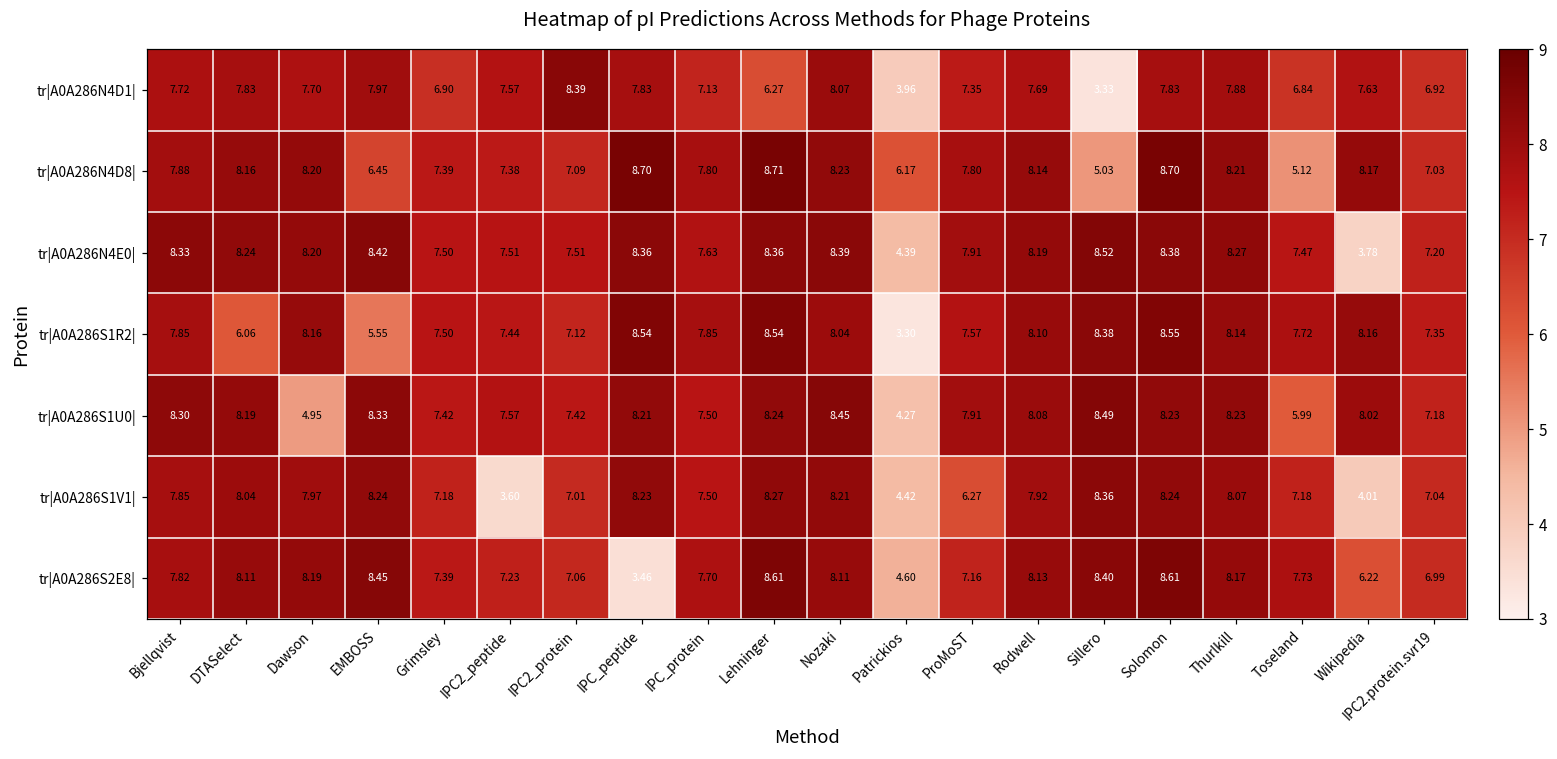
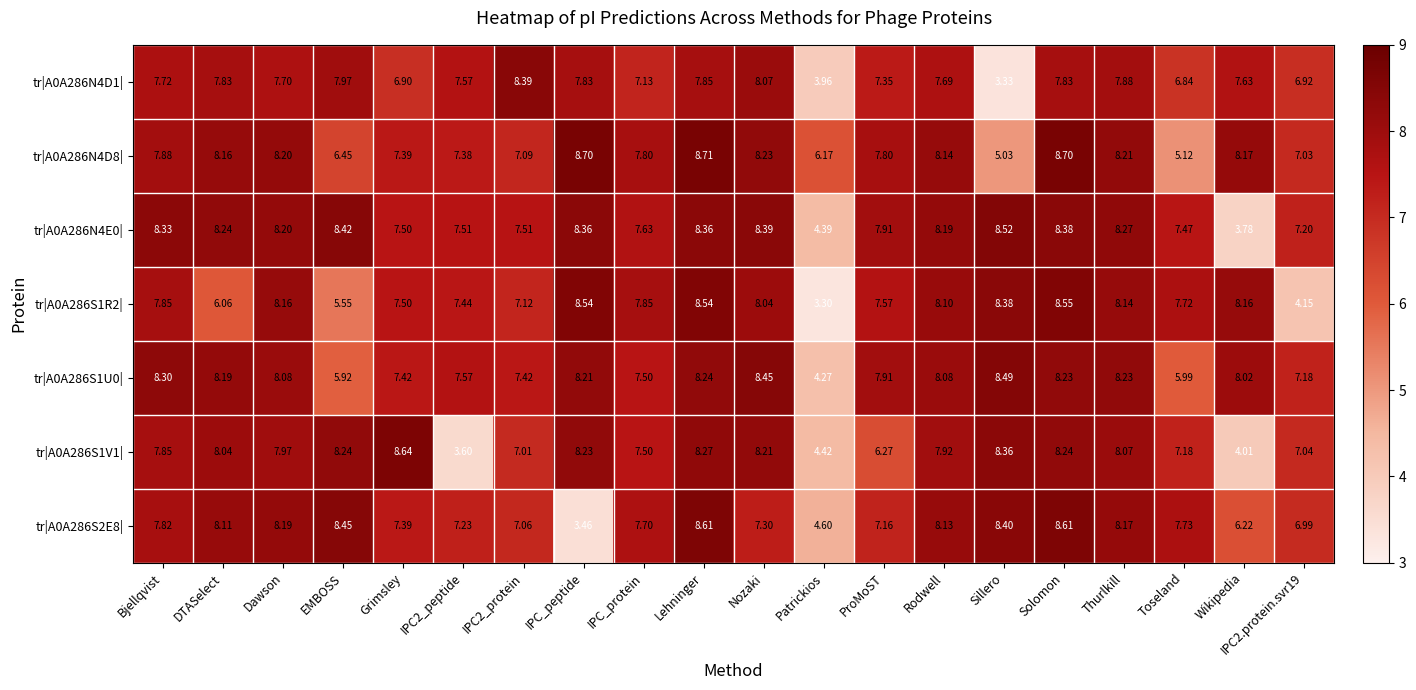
  {
    "tr|A0A286N4D1|": {
      "Bjellqvist": 7.72,
      "DTASelect": 7.83,
      "Dawson": 7.70,
      "EMBOSS": 7.97,
      "Grimsley": 6.90,
      "IPC2_peptide": 7.57,
      "IPC2_protein": 8.39,
      "IPC_peptide": 7.83,
      "IPC_protein": 7.13,
-     "Lehninger": 6.27,
+     "Lehninger": 7.85,
      "Nozaki": 8.07,
      "Patrickios": 3.96,
      "ProMoST": 7.35,
      "Rodwell": 7.69,
      "Solomon": 7.83,
      "Thurlkill": 7.88,
      "Toseland": 6.84,
      "Wikipedia": 7.63,
      "IPC2.protein.svr19": 6.92
    },
    "tr|A0A286N4D8|": {
      "Bjellqvist": 7.88,
      "DTASelect": 8.16,
      "Dawson": 8.20,
      "EMBOSS": 6.45,
      "Grimsley": 7.39,
      "IPC2_peptide": 7.38,
      "IPC2_protein": 7.09,
      "IPC_peptide": 8.70,
      "IPC_protein": 7.80,
      "Lehninger": 8.71,
      "Nozaki": 8.23,
      "Patrickios": 6.17,
      "ProMoST": 7.80,
      "Rodwell": 8.14,
      "Sillero": 5.03,
      "Solomon": 8.70,
      "Thurlkill": 8.21,
      "Toseland": 5.12,
      "Wikipedia": 8.17,
      "IPC2.protein.svr19": 7.03
    },
    "tr|A0A286N4E0|": {
      "Bjellqvist": 8.33,
      "DTASelect": 8.24,
      "Dawson": 8.20,
      "EMBOSS": 8.42,
      "Grimsley": 7.50,
      "IPC2_peptide": 7.51,
      "IPC2_protein": 7.51,
      "IPC_peptide": 8.36,
      "IPC_protein": 7.63,
      "Lehninger": 8.36,
      "Nozaki": 8.39,
      "Patrickios": 4.39,
      "ProMoST": 7.91,
      "Rodwell": 8.19,
      "Sillero": 8.52,
      "Solomon": 8.38,
      "Thurlkill": 8.27,
      "Toseland": 7.47,
      "Wikipedia": 3.78,
      "IPC2.protein.svr19": 7.20
    },
    "tr|A0A286S1R2|": {
      "Bjellqvist": 7.85,
      "DTASelect": 6.06,
      "Dawson": 8.16,
      "EMBOSS": 5.55,
      "Grimsley": 7.50,
      "IPC2_peptide": 7.44,
      "IPC2_protein": 7.12,
      "IPC_peptide": 8.54,
      "IPC_protein": 7.85,
      "Lehninger": 8.54,
      "Nozaki": 8.04,
      "ProMoST": 7.57,
      "Rodwell": 8.10,
      "Sillero": 8.38,
      "Solomon": 8.55,
      "Thurlkill": 8.14,
      "Toseland": 7.72,
      "Wikipedia": 8.16,
-     "IPC2.protein.svr19": 7.35
+     "IPC2.protein.svr19": 4.15
    },
    "tr|A0A286S1U0|": {
      "Bjellqvist": 8.30,
      "DTASelect": 8.19,
-     "Dawson": 4.95,
-     "EMBOSS": 8.33,
+     "Dawson": 8.08,
+     "EMBOSS": 5.92,
      "Grimsley": 7.42,
      "IPC2_peptide": 7.57,
      "IPC2_protein": 7.42,
      "IPC_peptide": 8.21,
      "IPC_protein": 7.50,
      "Lehninger": 8.24,
      "Nozaki": 8.45,
      "Patrickios": 4.27,
      "ProMoST": 7.91,
      "Rodwell": 8.08,
      "Sillero": 8.49,
      "Solomon": 8.23,
      "Thurlkill": 8.23,
      "Toseland": 5.99,
      "Wikipedia": 8.02,
      "IPC2.protein.svr19": 7.18
    },
    "tr|A0A286S1V1|": {
      "Bjellqvist": 7.85,
      "DTASelect": 8.04,
      "Dawson": 7.97,
      "EMBOSS": 8.24,
-     "Grimsley": 7.18,
+     "Grimsley": 8.64,
      "IPC2_peptide": 3.60,
      "IPC2_protein": 7.01,
      "IPC_peptide": 8.23,
      "IPC_protein": 7.50,
      "Lehninger": 8.27,
      "Nozaki": 8.21,
      "Patrickios": 4.42,
      "ProMoST": 6.27,
      "Rodwell": 7.92,
      "Sillero": 8.36,
      "Solomon": 8.24,
      "Thurlkill": 8.07,
      "Toseland": 7.18,
      "Wikipedia": 4.01,
      "IPC2.protein.svr19": 7.04
    },
    "tr|A0A286S2E8|": {
      "Bjellqvist": 7.82,
      "DTASelect": 8.11,
      "Dawson": 8.19,
      "EMBOSS": 8.45,
      "Grimsley": 7.39,
      "IPC2_peptide": 7.23,
      "IPC2_protein": 7.06,
      "IPC_protein": 7.70,
      "Lehninger": 8.61,
-     "Nozaki": 8.11,
+     "Nozaki": 7.30,
      "Patrickios": 4.60,
      "ProMoST": 7.16,
      "Rodwell": 8.13,
      "Sillero": 8.40,
      "Solomon": 8.61,
      "Thurlkill": 8.17,
      "Toseland": 7.73,
      "Wikipedia": 6.22,
      "IPC2.protein.svr19": 6.99
    }
  }
